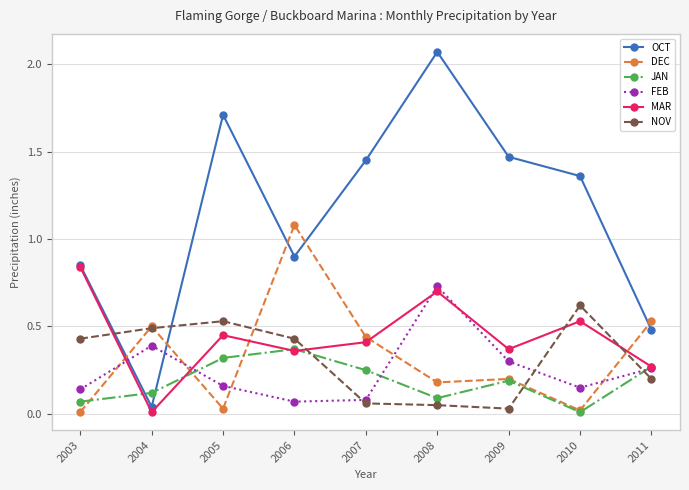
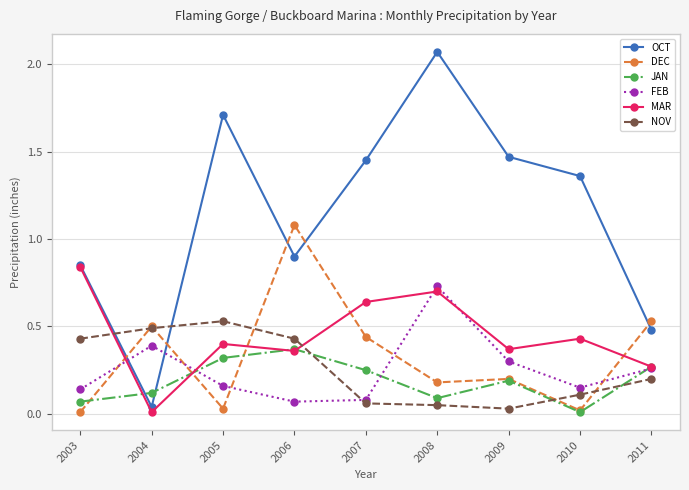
  {
    "OCT": {
      "2004": 0.04,
      "2005": 1.71,
      "2006": 0.90,
      "2007": 1.45,
      "2008": 2.07,
      "2009": 1.47,
      "2010": 1.36,
      "2011": 0.48
    },
    "DEC": {
      "2003": 0.01,
      "2005": 0.03,
      "2006": 1.08,
      "2007": 0.44,
      "2008": 0.18,
      "2011": 0.53
    },
    "JAN": {
      "2003": 0.07,
      "2004": 0.12,
      "2005": 0.32,
      "2007": 0.25,
      "2008": 0.09
    },
    "FEB": {
      "2003": 0.14,
      "2004": 0.39,
      "2005": 0.16,
      "2006": 0.07,
      "2007": 0.08,
      "2008": 0.73,
      "2009": 0.30,
      "2010": 0.15
    },
    "MAR": {
      "2004": 0.01,
-     "2005": 0.45,
-     "2007": 0.41,
+     "2005": 0.40,
+     "2007": 0.64,
      "2008": 0.70,
      "2009": 0.37,
-     "2010": 0.53
+     "2010": 0.43
    },
    "NOV": {
      "2003": 0.43,
      "2005": 0.53,
      "2006": 0.43,
      "2007": 0.06,
      "2008": 0.05,
      "2009": 0.03,
-     "2010": 0.62,
+     "2010": 0.11,
      "2011": 0.20
    }
  }
